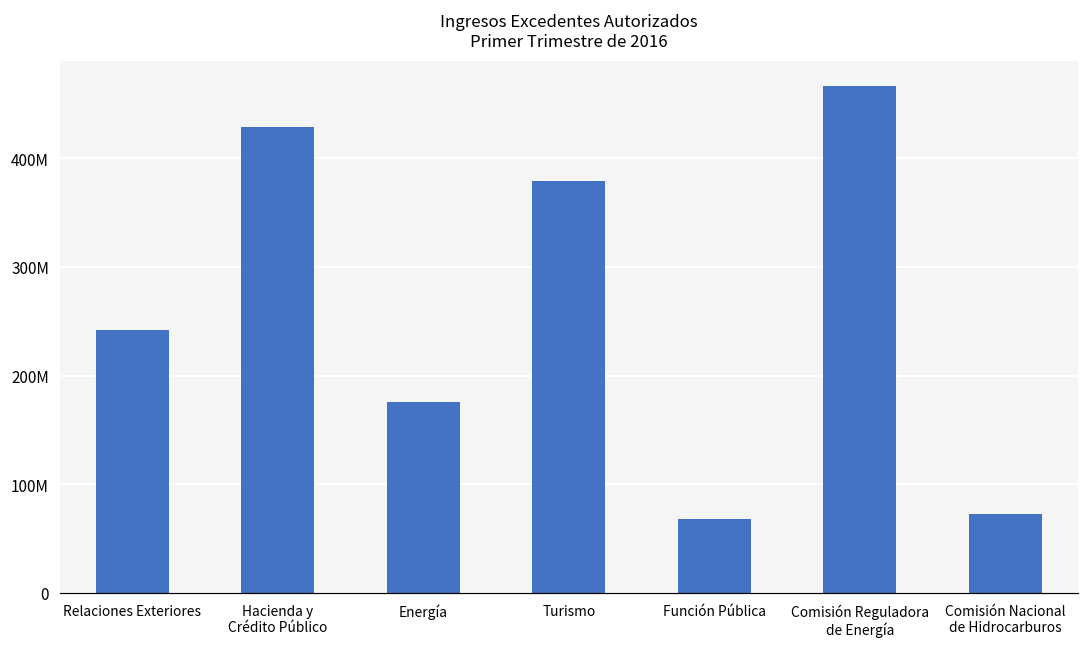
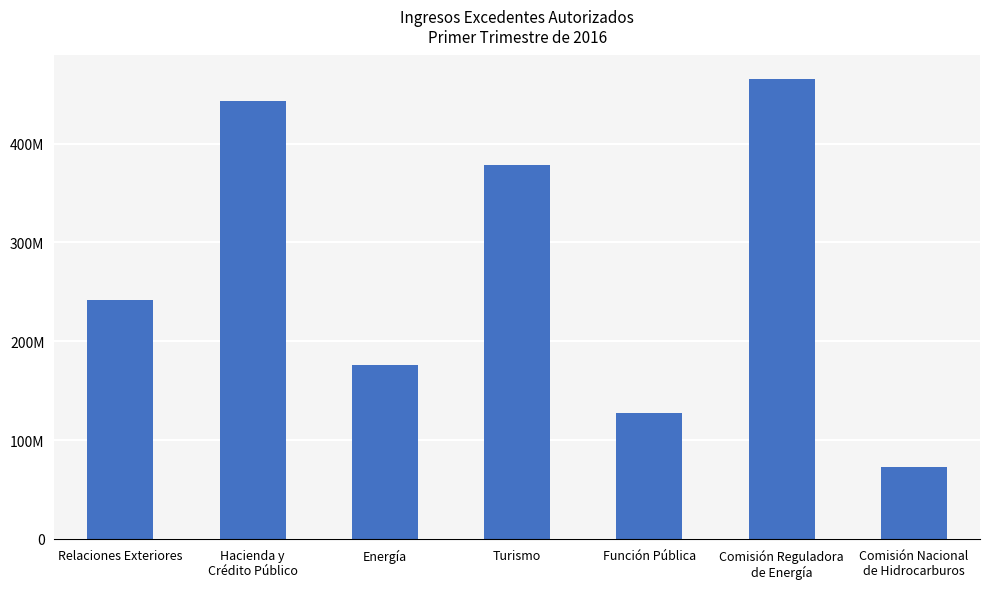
  {
    "Relaciones Exteriores": 240000000,
-   "Hacienda y Crédito Público": 430000000,
+   "Hacienda y Crédito Público": 440000000,
    "Energía": 180000000,
    "Turismo": 380000000,
-   "Función Pública": 70000000,
+   "Función Pública": 130000000,
    "Comisión Reguladora de Energía": 470000000,
    "Comisión Nacional de Hidrocarburos": 70000000
  }
